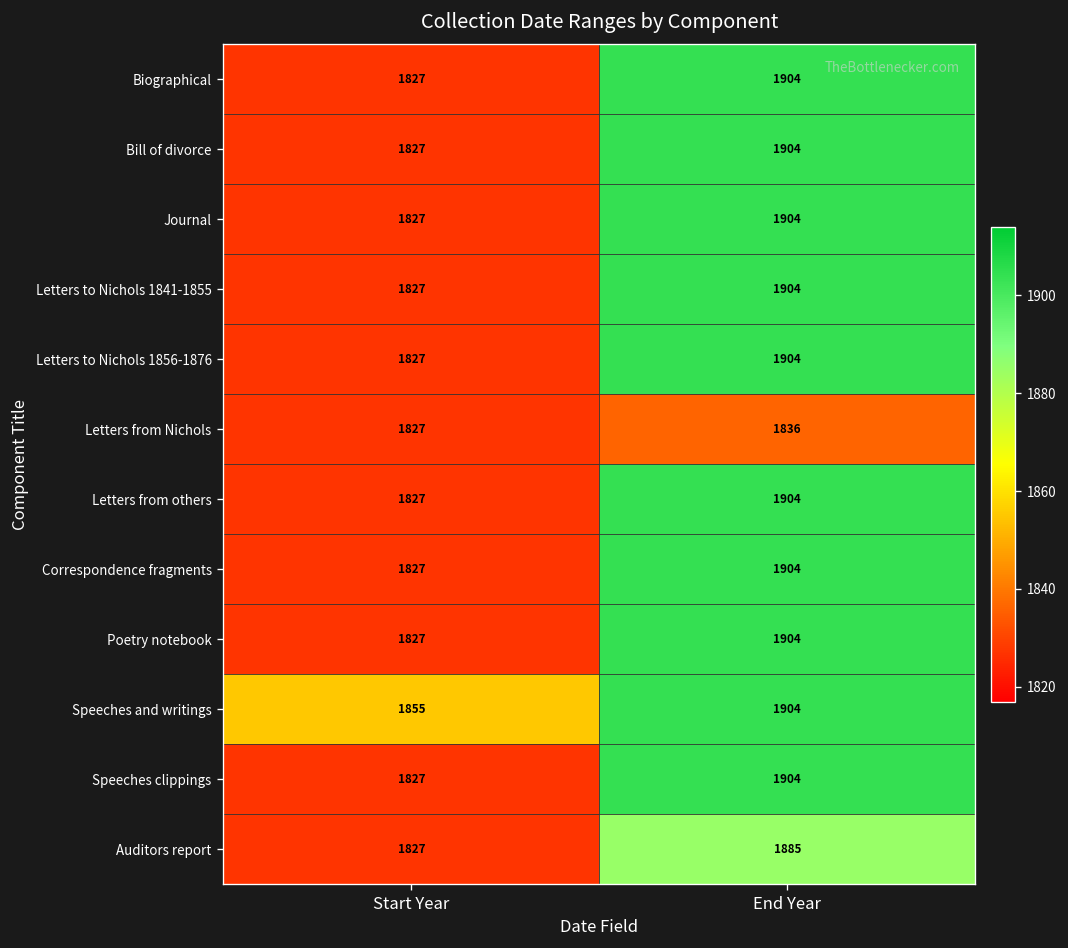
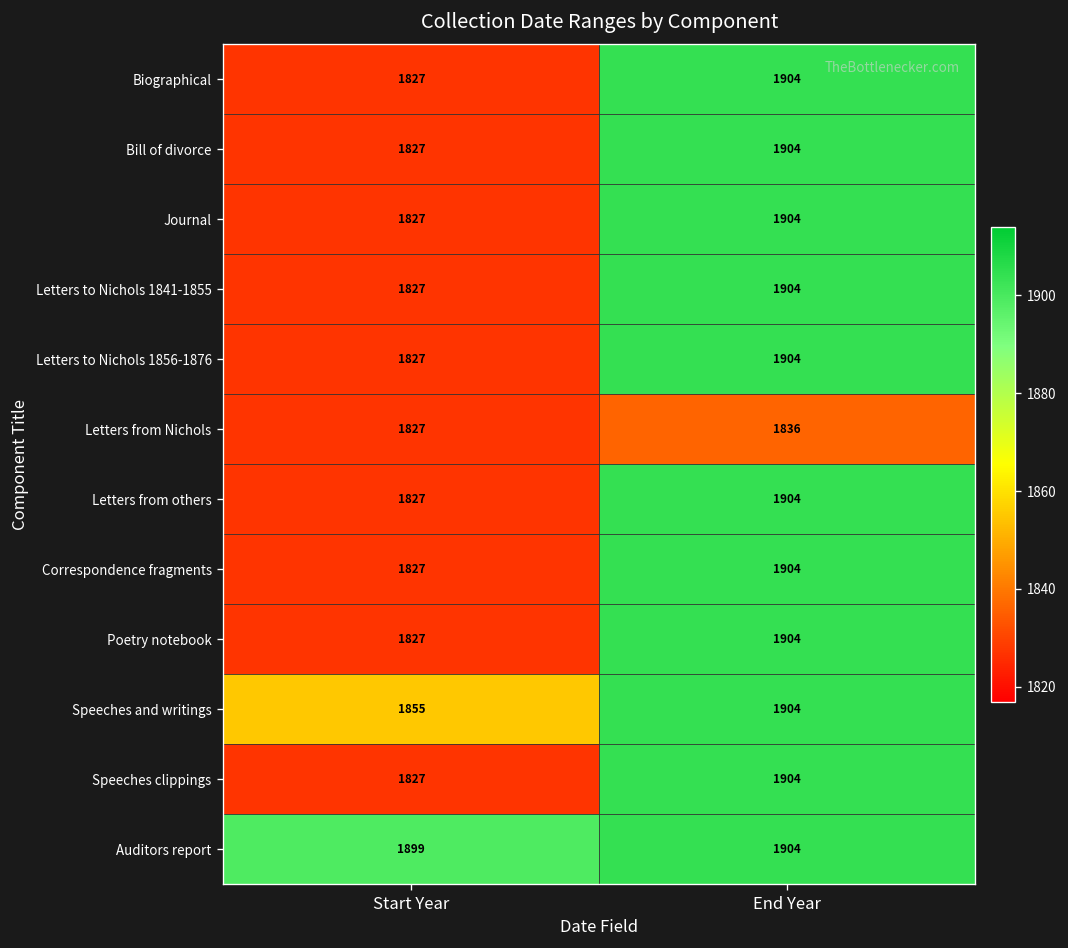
  {
    "Biographical": {
      "Start Year": 1827
    },
    "Bill of divorce": {
      "Start Year": 1827,
      "End Year": 1904
    },
    "Journal": {
      "Start Year": 1827,
      "End Year": 1904
    },
    "Letters to Nichols 1841-1855": {
      "Start Year": 1827,
      "End Year": 1904
    },
    "Letters to Nichols 1856-1876": {
      "Start Year": 1827,
      "End Year": 1904
    },
    "Letters from Nichols": {
      "Start Year": 1827,
      "End Year": 1836
    },
    "Letters from others": {
      "Start Year": 1827,
      "End Year": 1904
    },
    "Correspondence fragments": {
      "Start Year": 1827,
      "End Year": 1904
    },
    "Poetry notebook": {
      "Start Year": 1827,
      "End Year": 1904
    },
    "Speeches and writings": {
      "Start Year": 1855,
      "End Year": 1904
    },
    "Speeches clippings": {
      "Start Year": 1827,
      "End Year": 1904
    },
    "Auditors report": {
-     "Start Year": 1827,
-     "End Year": 1885
+     "Start Year": 1899,
+     "End Year": 1904
    }
  }
